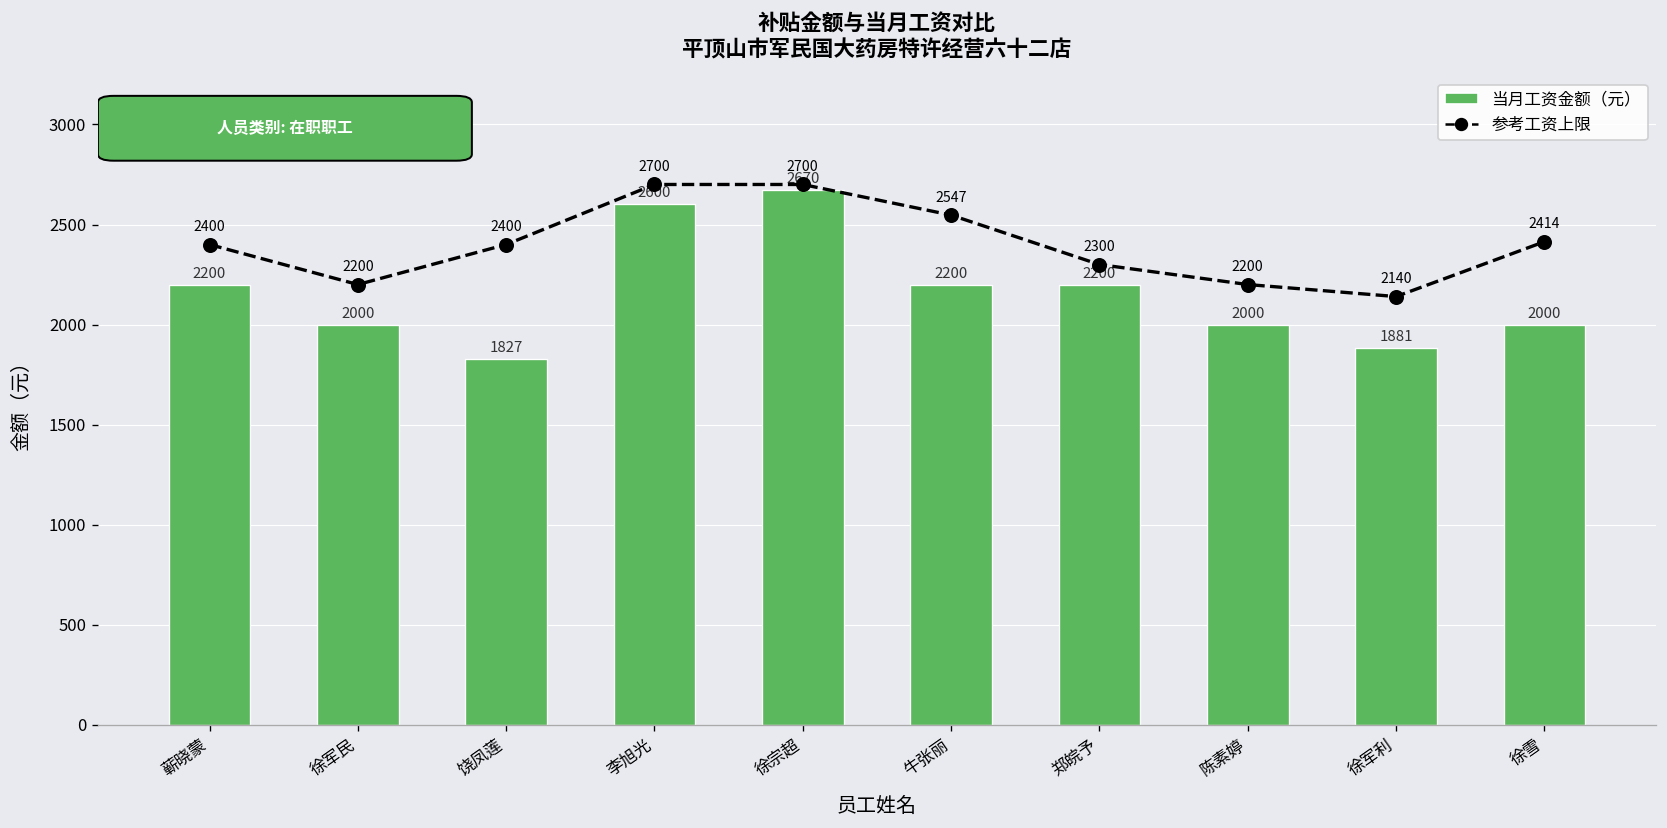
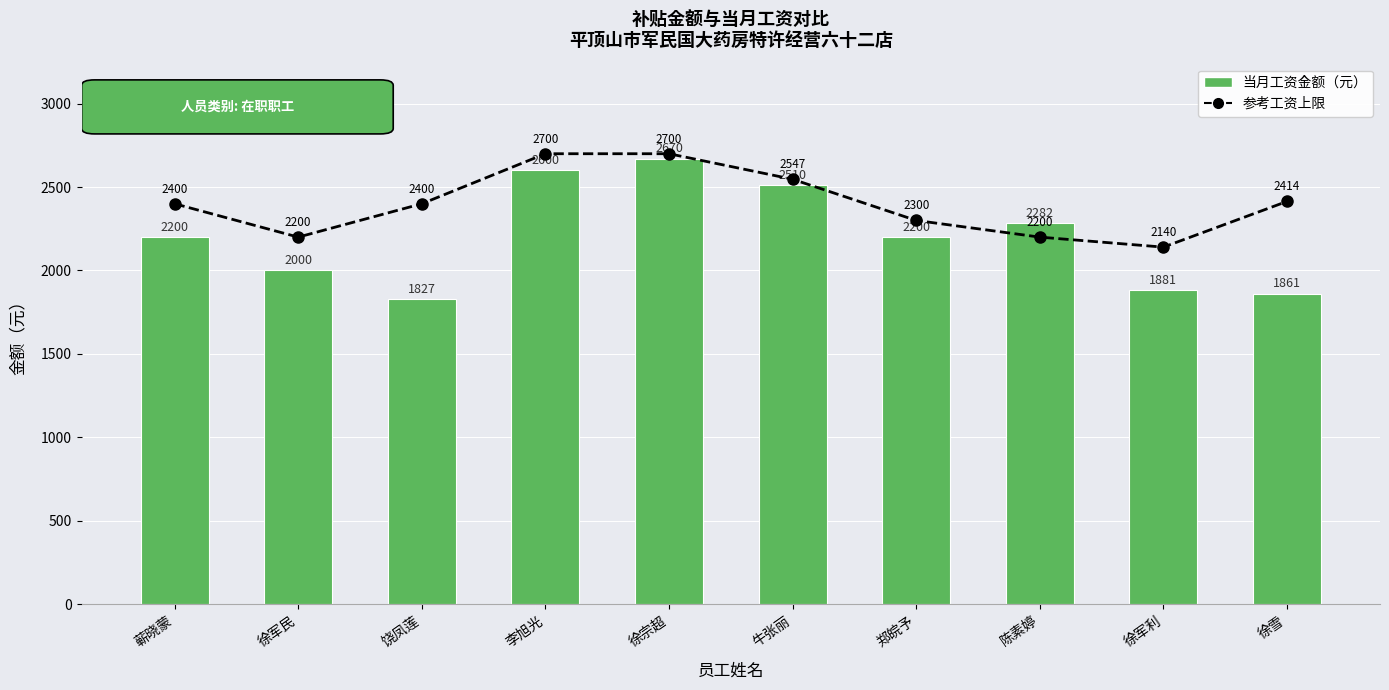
  {
    "参考工资上限": {
      "蕲晓蒙": 2400,
      "徐军民": 2200,
      "饶凤莲": 2400,
      "李旭光": 2700,
      "郑皖予": 2300,
      "徐军利": 2140,
      "徐雪": 2414
    },
    "当月工资金额（元）": {
      "蕲晓蒙": 2200,
      "徐军民": 2000,
      "饶凤莲": 1827,
-     "牛张丽": 2200,
-     "陈素婷": 2000,
+     "牛张丽": 2510,
+     "陈素婷": 2282,
      "徐军利": 1881,
-     "徐雪": 2000
+     "徐雪": 1861
    }
  }
